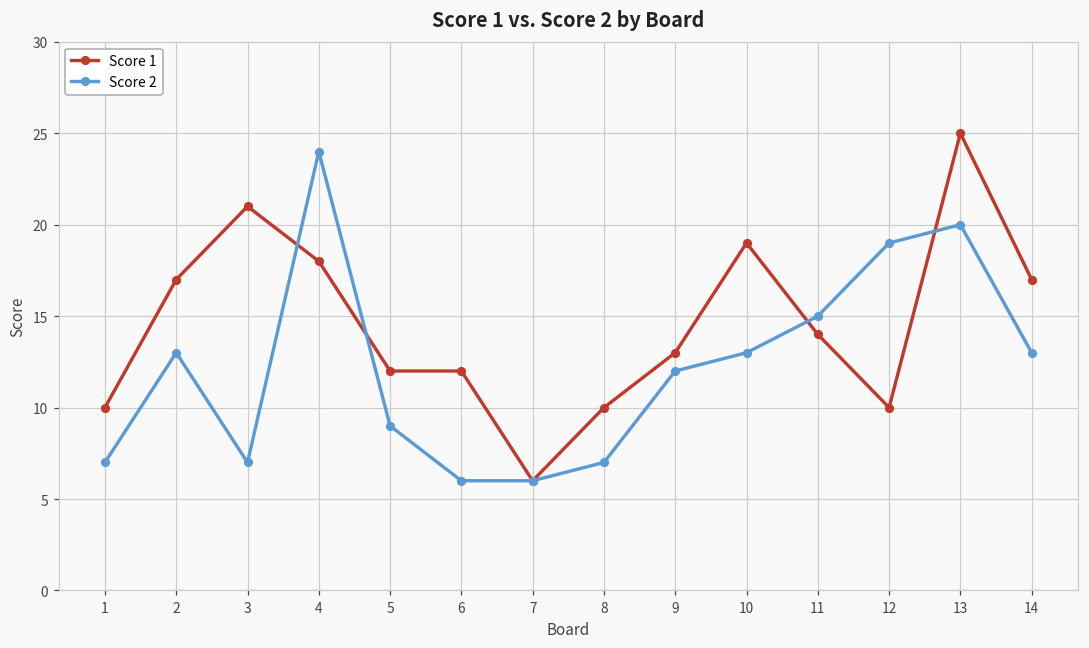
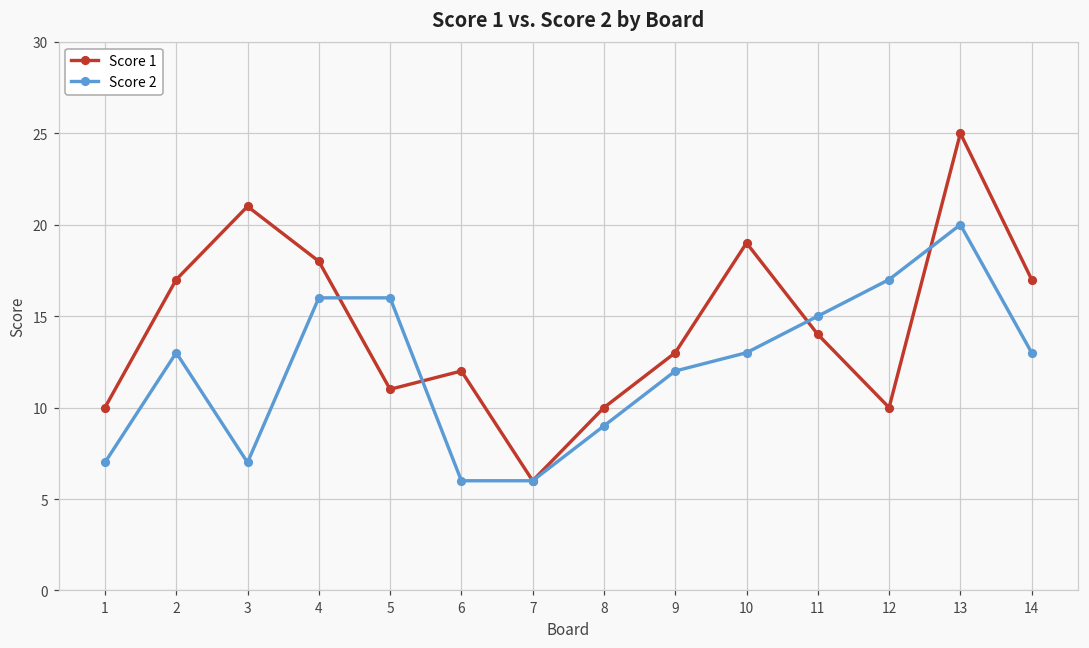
  {
    "Score 1": {
      "1": 10,
      "2": 17,
      "3": 21,
      "4": 18,
-     "5": 12,
+     "5": 11,
      "6": 12,
      "8": 10,
      "9": 13,
      "10": 19,
      "11": 14,
      "12": 10,
      "13": 25,
      "14": 17
    },
    "Score 2": {
      "1": 7,
      "2": 13,
      "3": 7,
-     "4": 24,
-     "5": 9,
+     "4": 16,
+     "5": 16,
      "6": 6,
-     "8": 7,
+     "8": 9,
      "9": 12,
      "10": 13,
      "11": 15,
-     "12": 19,
+     "12": 17,
      "13": 20,
      "14": 13
    }
  }
